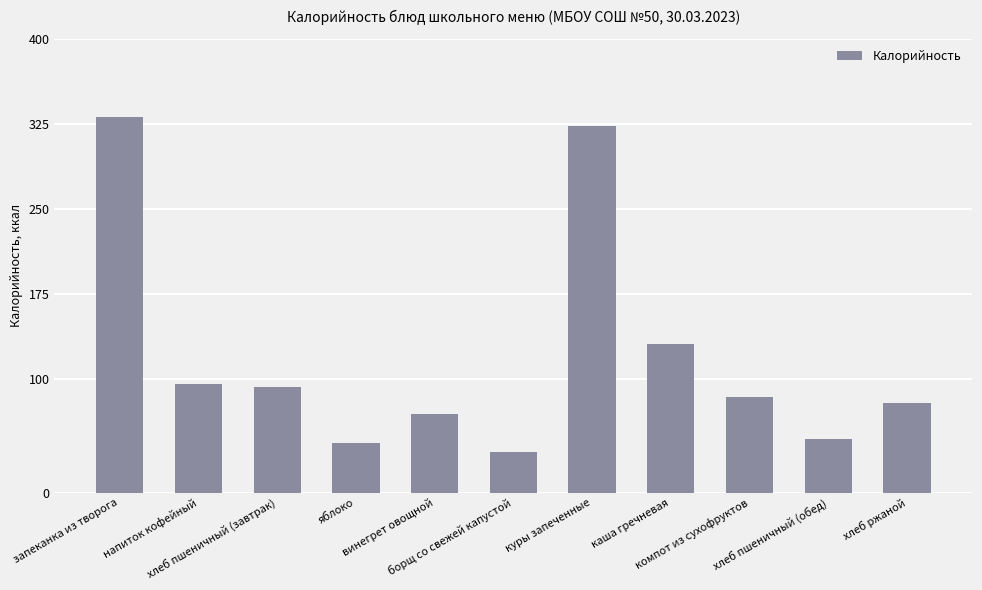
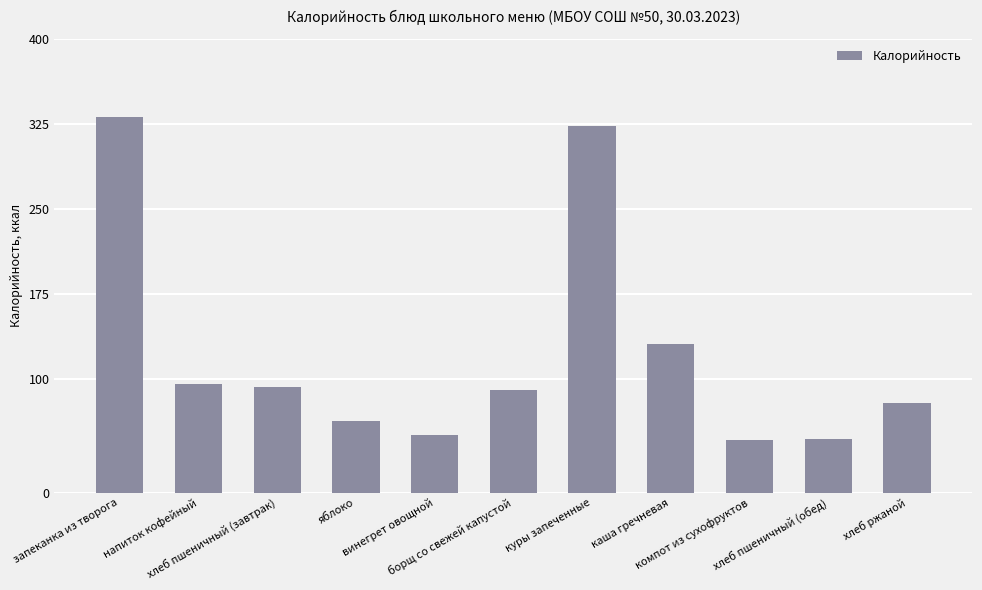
  {
    "запеканка из творога": 331,
    "напиток кофейный": 96,
    "хлеб пшеничный (завтрак)": 93,
-   "яблоко": 44,
-   "винегрет овощной": 69,
-   "борщ со свежей капустой": 36,
+   "яблоко": 63,
+   "винегрет овощной": 51,
+   "борщ со свежей капустой": 90,
    "куры запеченные": 323,
    "каша гречневая": 131,
-   "компот из сухофруктов": 84,
+   "компот из сухофруктов": 46,
    "хлеб пшеничный (обед)": 47,
    "хлеб ржаной": 79
  }
